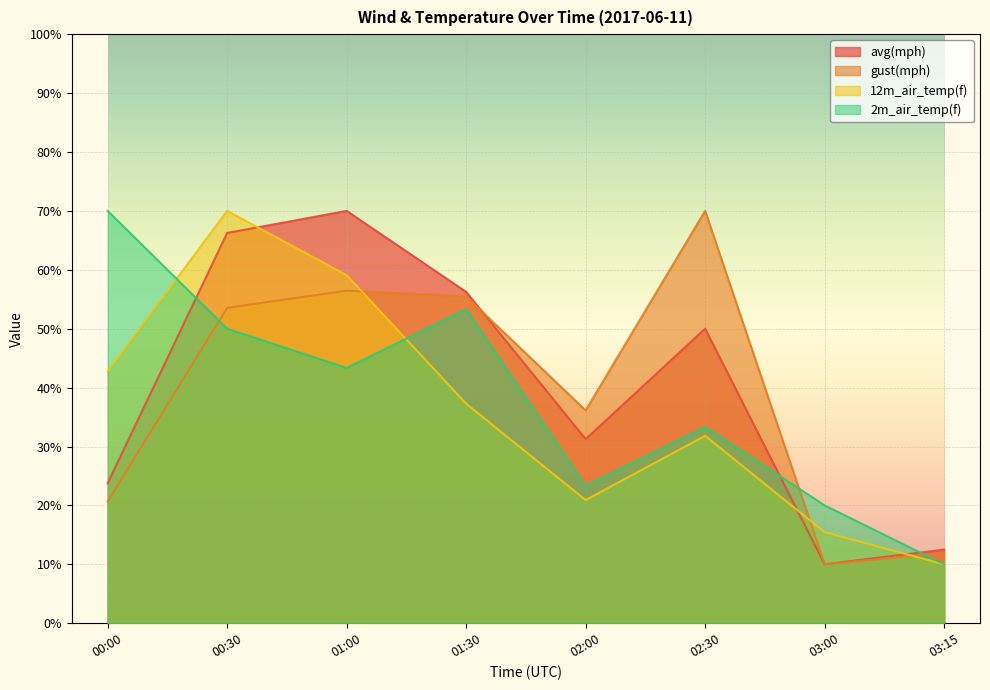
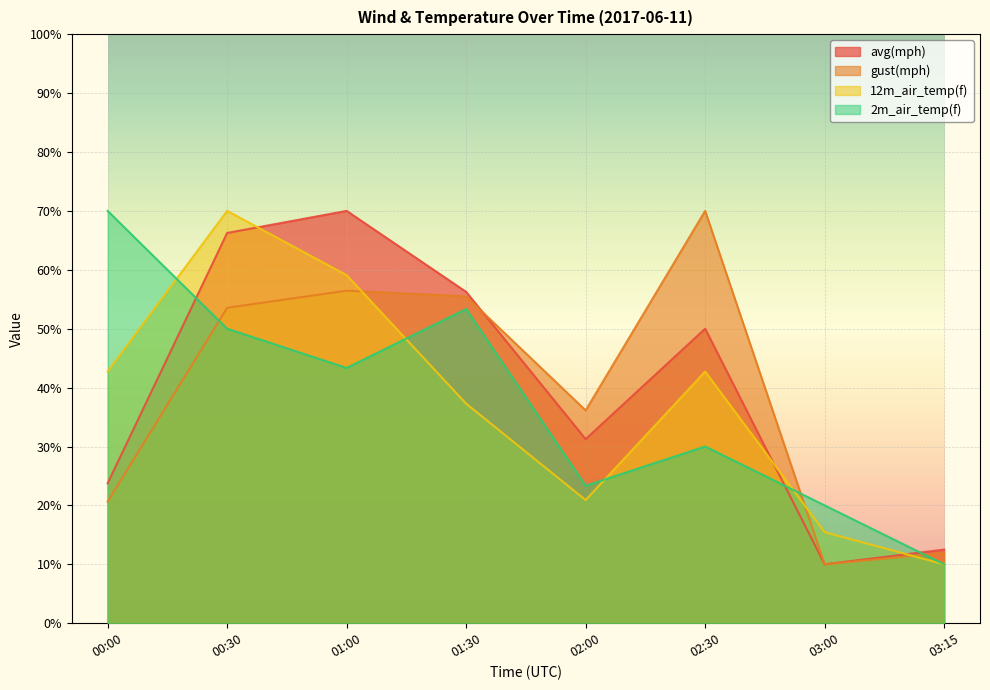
  {
    "12m_air_temp(f)": {
      "00:00": "43%",
      "00:30": "70%",
      "01:00": "59%",
      "01:30": "37%",
      "02:00": "21%",
-     "02:30": "32%",
+     "02:30": "43%",
      "03:00": "15%"
    },
    "2m_air_temp(f)": {
      "00:00": "70%",
      "00:30": "50%",
      "01:00": "43%",
      "01:30": "53%",
      "02:00": "23%",
-     "02:30": "33%",
+     "02:30": "30%",
      "03:00": "20%"
    }
  }
